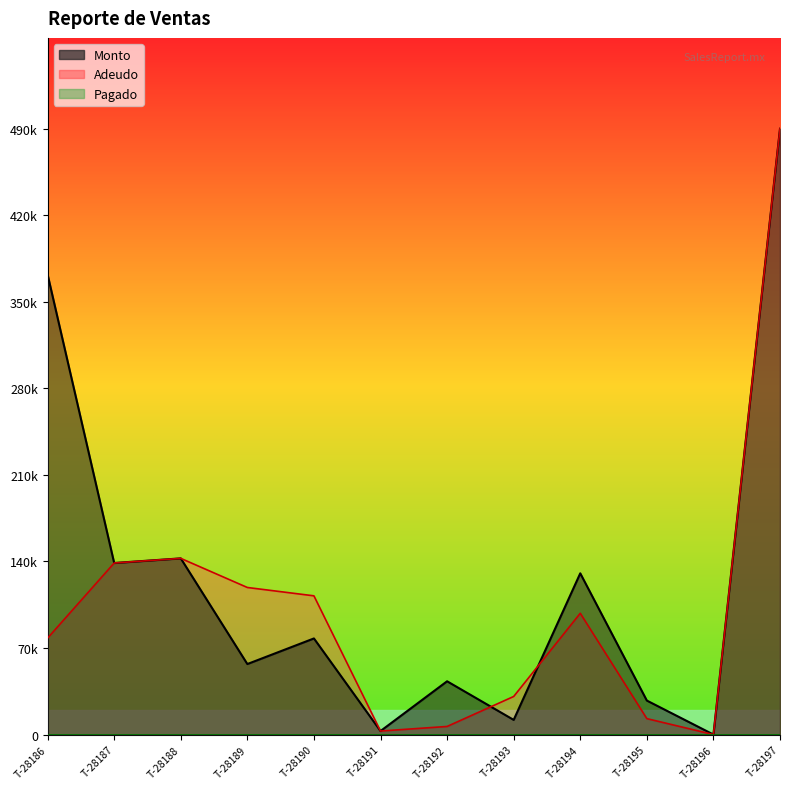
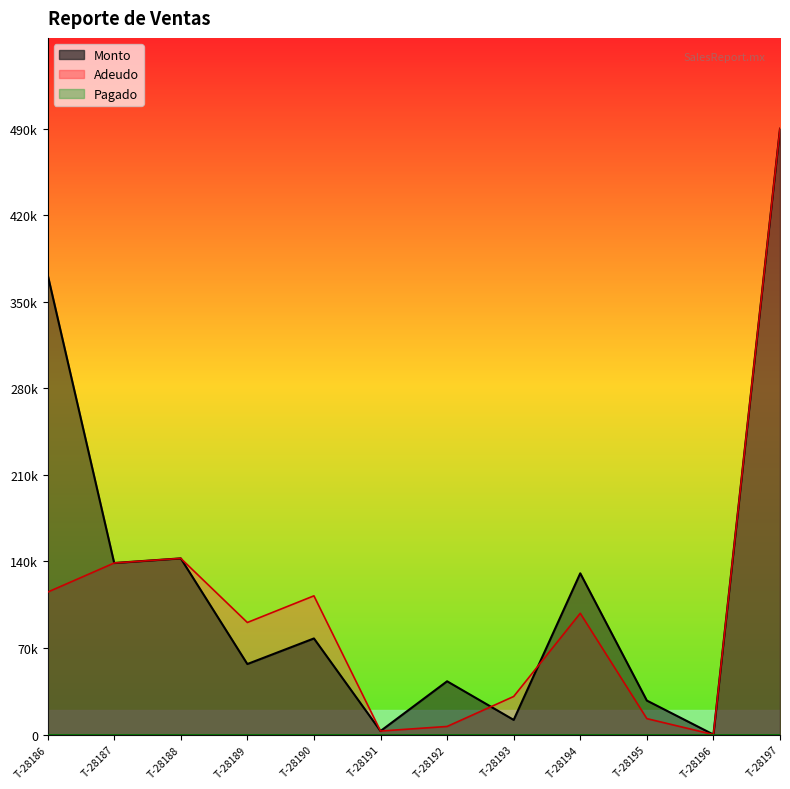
  {
    "Monto": {
      "T-28186": 372000,
      "T-28189": 57000,
      "T-28190": 78000,
      "T-28192": 43000,
      "T-28194": 130000,
      "T-28195": 27000
    },
    "Adeudo": {
-     "T-28186": 78000,
-     "T-28189": 119000,
+     "T-28186": 115000,
+     "T-28189": 91000,
      "T-28190": 112000,
      "T-28193": 31000,
      "T-28194": 98000
    }
  }
